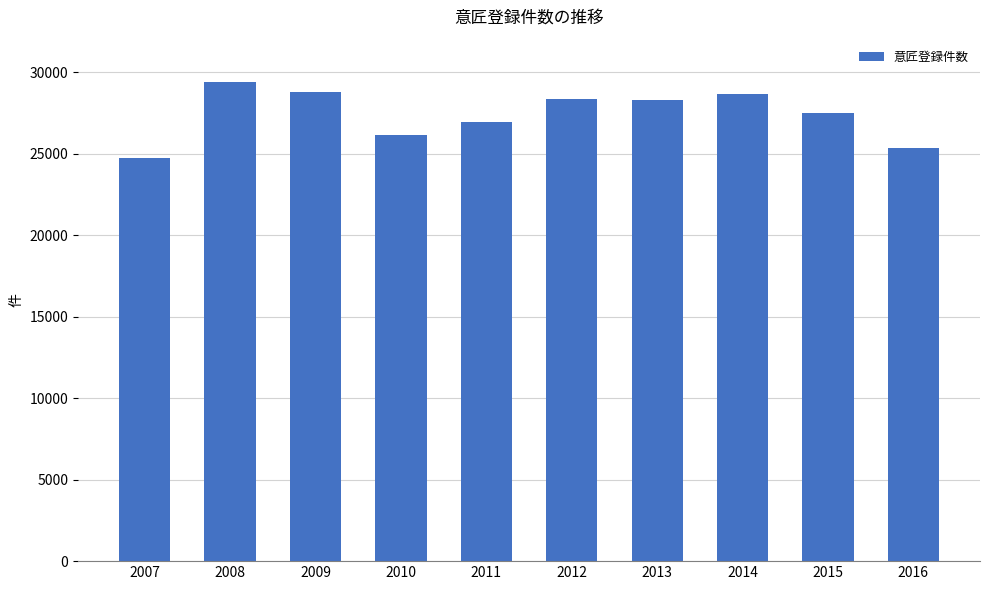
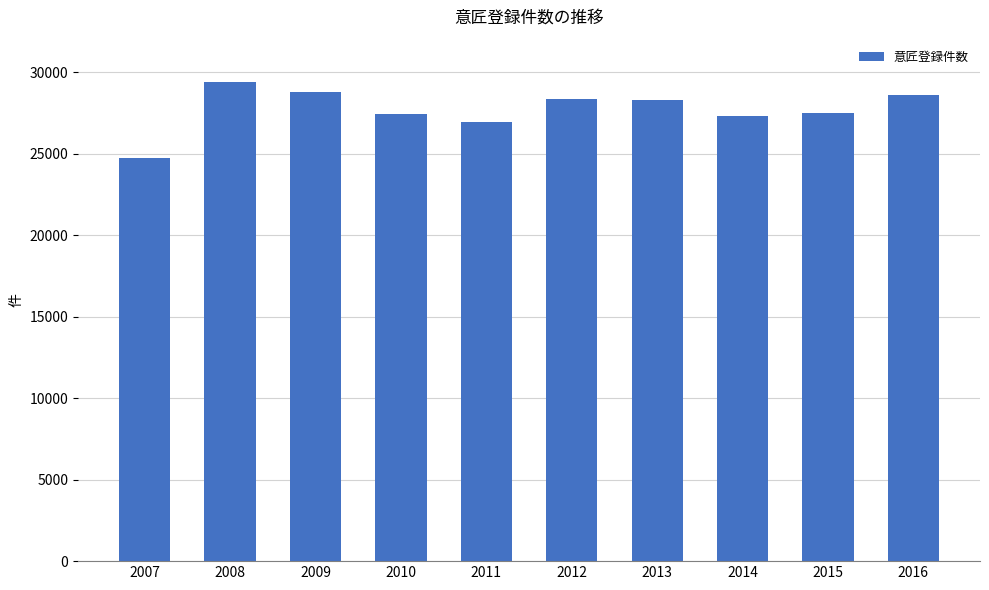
  {
    "2007": 24700,
    "2008": 29400,
    "2009": 28800,
-   "2010": 26100,
+   "2010": 27400,
    "2011": 26900,
    "2012": 28300,
    "2013": 28300,
-   "2014": 28700,
+   "2014": 27300,
    "2015": 27500,
-   "2016": 25300
+   "2016": 28600
  }
